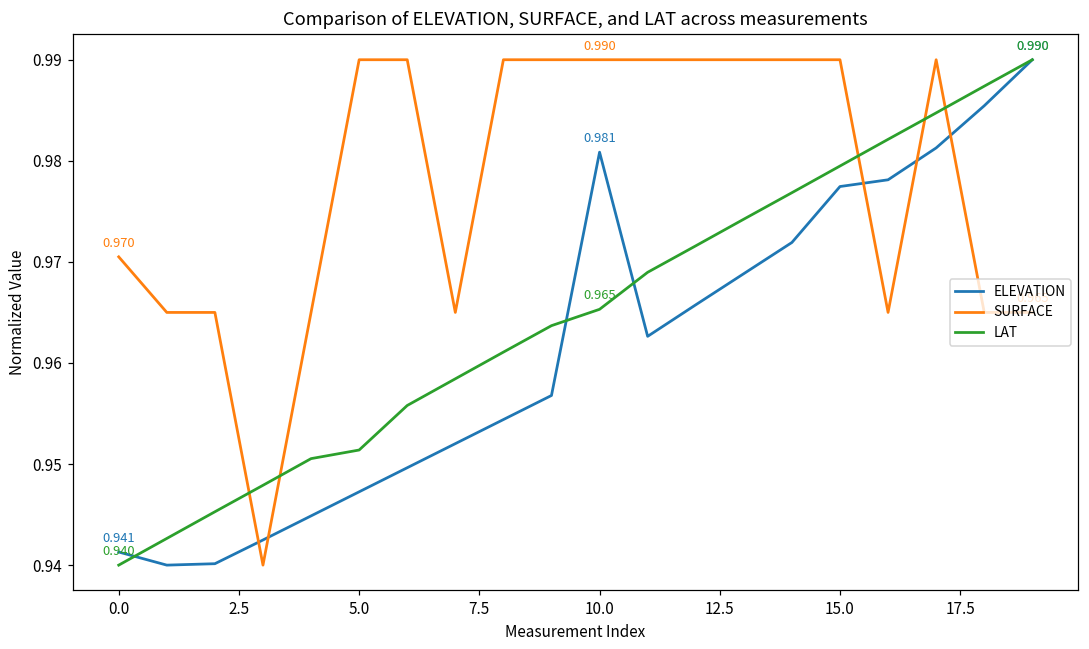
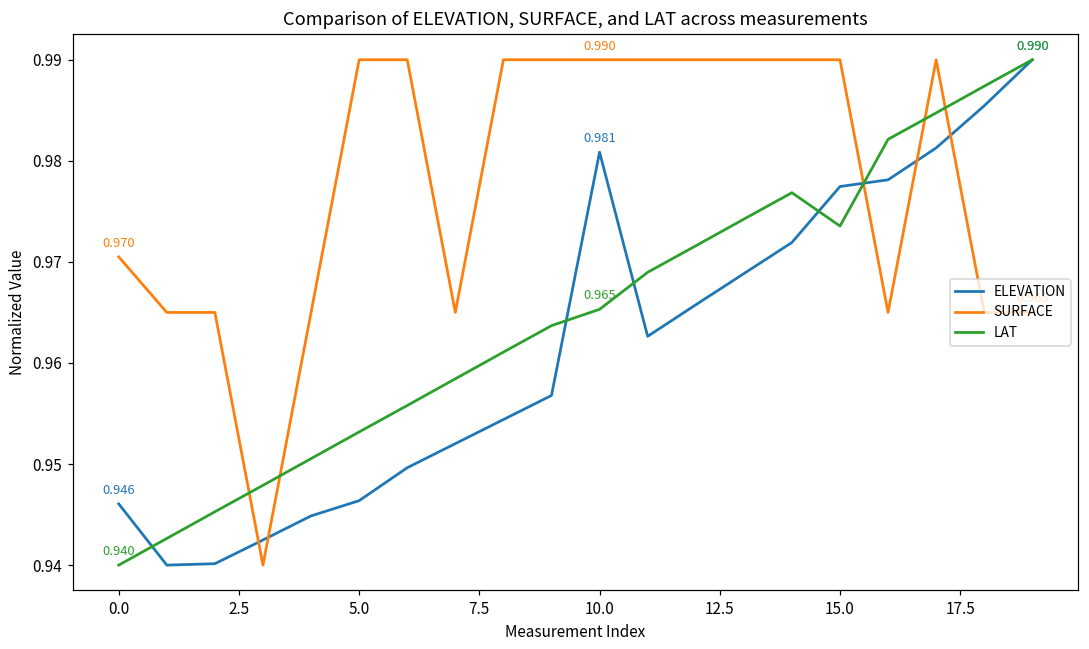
  {
    "ELEVATION": {
-     "0.0": 0.941,
-     "5.0": 0.947,
+     "0.0": 0.946,
+     "5.0": 0.946,
      "10.0": 0.981
    },
    "SURFACE": {
      "0.0": 0.970,
      "10.0": 0.990
    },
    "LAT": {
-     "5.0": 0.951,
-     "15.0": 0.979
+     "5.0": 0.953,
+     "15.0": 0.974
    }
  }
